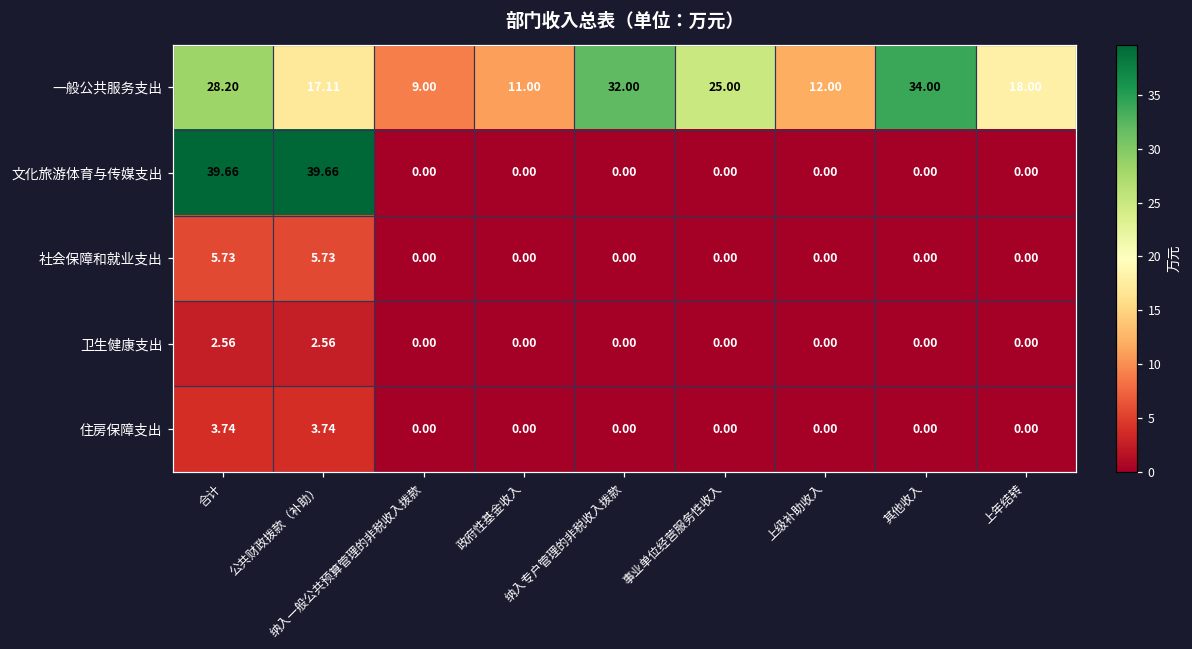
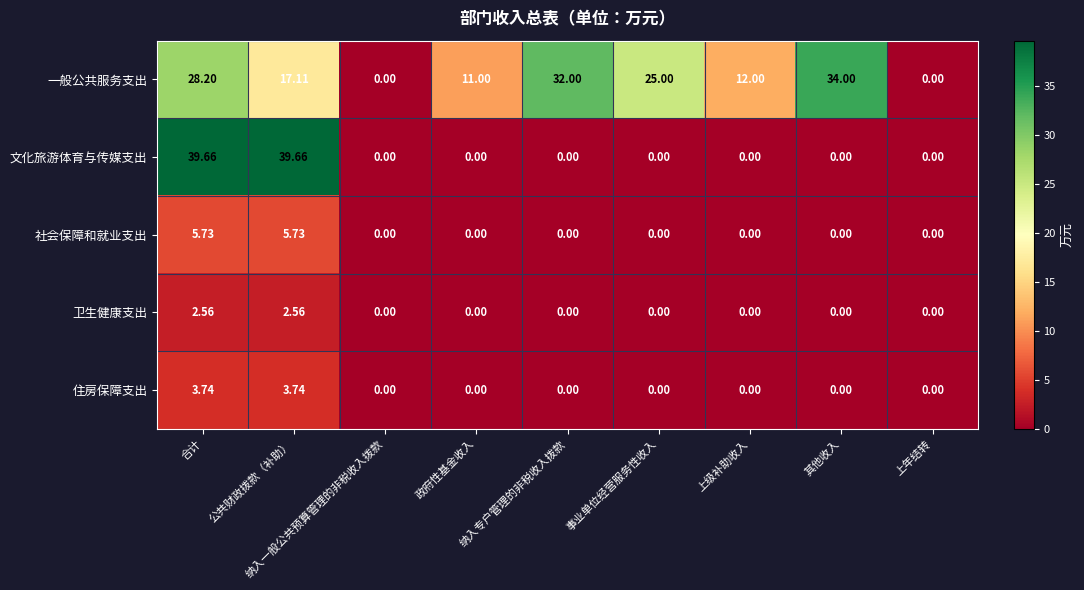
  {
    "一般公共服务支出": {
      "合计": 28.20,
      "公共财政拨款（补助）": 17.11,
-     "纳入一般公共预算管理的非税收入拨款": 9.00,
+     "纳入一般公共预算管理的非税收入拨款": 0.00,
      "政府性基金收入": 11.00,
      "纳入专户管理的非税收入拨款": 32.00,
      "事业单位经营服务性收入": 25.00,
      "上级补助收入": 12.00,
      "其他收入": 34.00,
-     "上年结转": 18.00
+     "上年结转": 0.00
    },
    "文化旅游体育与传媒支出": {
      "合计": 39.66,
      "公共财政拨款（补助）": 39.66,
      "纳入一般公共预算管理的非税收入拨款": 0.00,
      "政府性基金收入": 0.00,
      "纳入专户管理的非税收入拨款": 0.00,
      "事业单位经营服务性收入": 0.00,
      "上级补助收入": 0.00,
      "其他收入": 0.00,
      "上年结转": 0.00
    },
    "社会保障和就业支出": {
      "合计": 5.73,
      "公共财政拨款（补助）": 5.73,
      "纳入一般公共预算管理的非税收入拨款": 0.00,
      "政府性基金收入": 0.00,
      "纳入专户管理的非税收入拨款": 0.00,
      "事业单位经营服务性收入": 0.00,
      "上级补助收入": 0.00,
      "其他收入": 0.00,
      "上年结转": 0.00
    },
    "卫生健康支出": {
      "合计": 2.56,
      "公共财政拨款（补助）": 2.56,
      "纳入一般公共预算管理的非税收入拨款": 0.00,
      "政府性基金收入": 0.00,
      "纳入专户管理的非税收入拨款": 0.00,
      "事业单位经营服务性收入": 0.00,
      "上级补助收入": 0.00,
      "其他收入": 0.00,
      "上年结转": 0.00
    },
    "住房保障支出": {
      "合计": 3.74,
      "公共财政拨款（补助）": 3.74,
      "纳入一般公共预算管理的非税收入拨款": 0.00,
      "政府性基金收入": 0.00,
      "纳入专户管理的非税收入拨款": 0.00,
      "事业单位经营服务性收入": 0.00,
      "上级补助收入": 0.00,
      "其他收入": 0.00,
      "上年结转": 0.00
    }
  }
